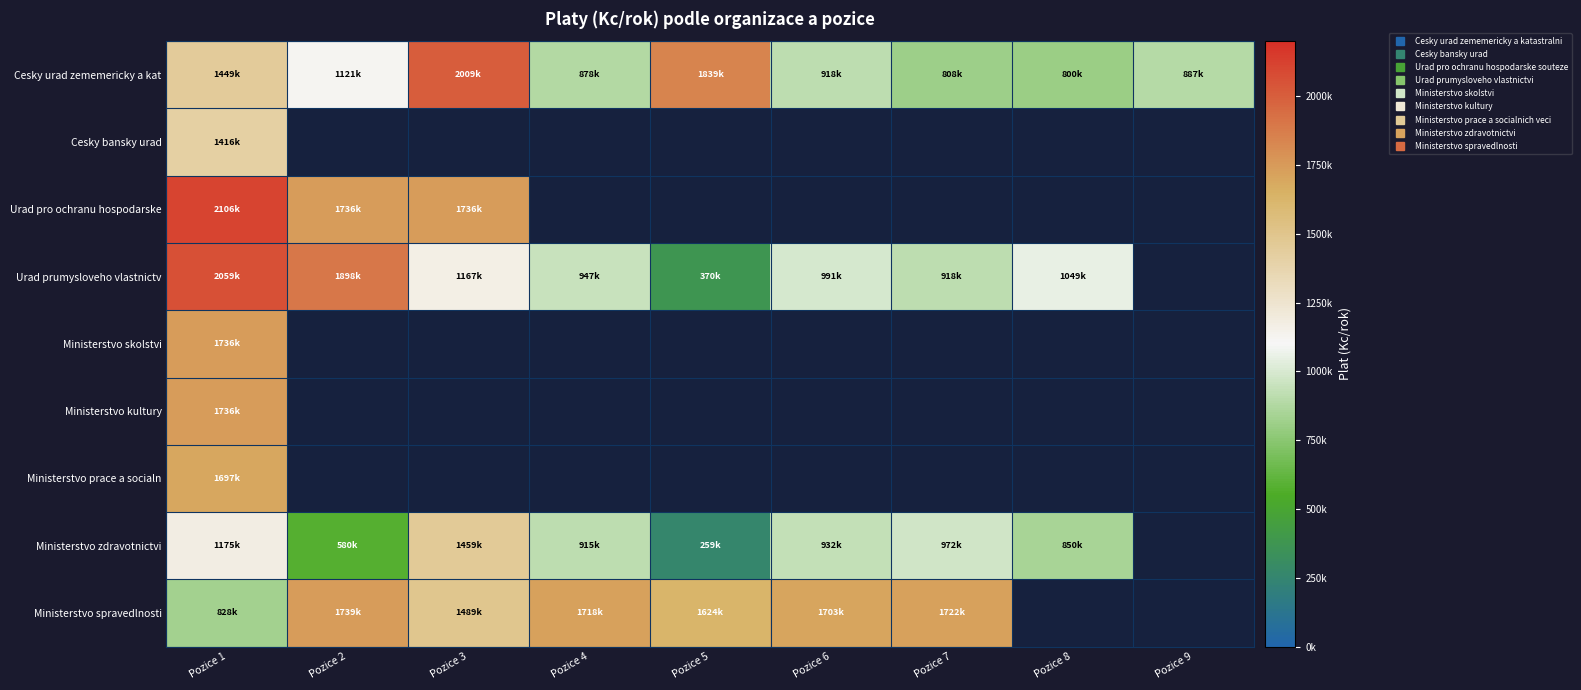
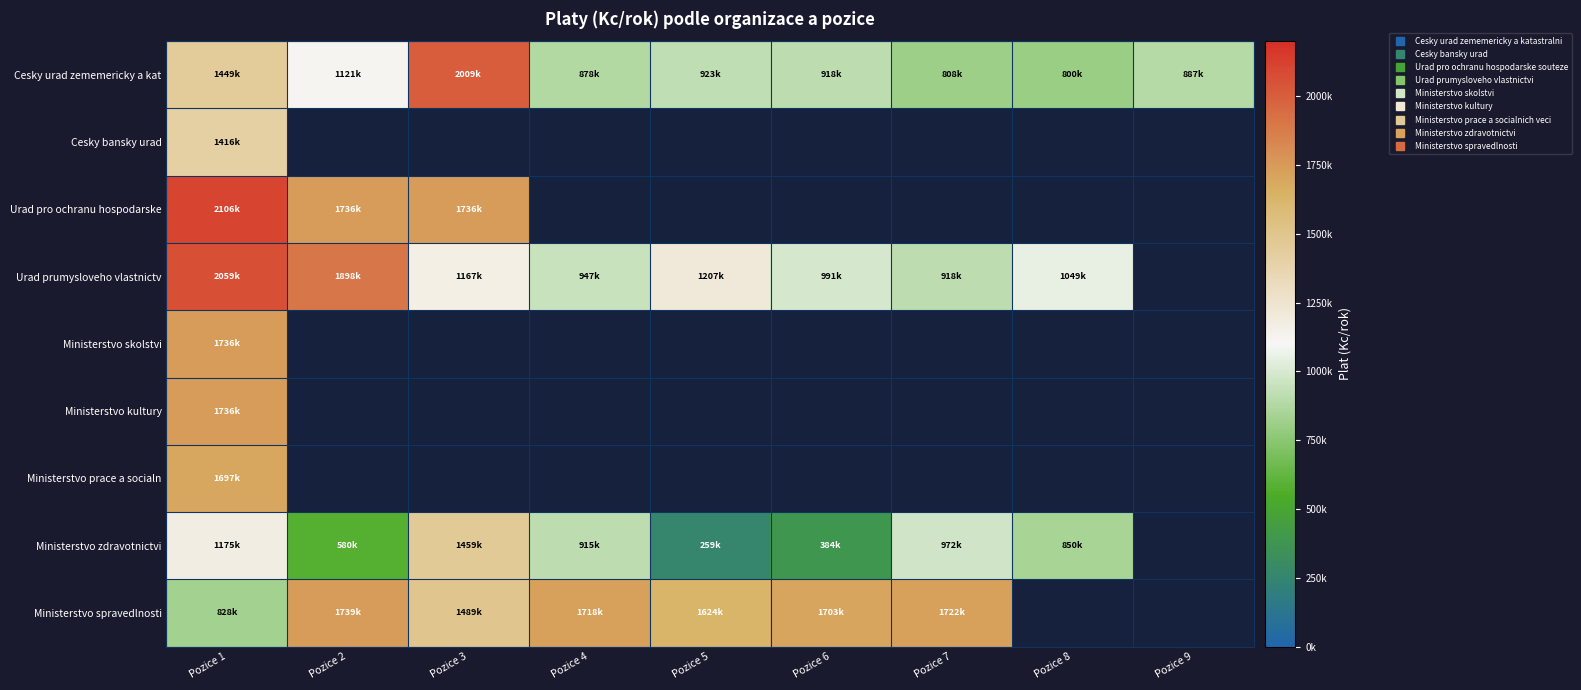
  {
    "Cesky urad zememericky a kat": {
      "Pozice 1": "1449k",
      "Pozice 2": "1121k",
      "Pozice 3": "2009k",
      "Pozice 4": "878k",
-     "Pozice 5": "1839k",
+     "Pozice 5": "923k",
      "Pozice 6": "918k",
      "Pozice 7": "808k",
      "Pozice 8": "800k",
      "Pozice 9": "887k"
    },
    "Cesky bansky urad": {
      "Pozice 1": "1416k"
    },
    "Urad pro ochranu hospodarske": {
      "Pozice 1": "2106k",
      "Pozice 2": "1736k",
      "Pozice 3": "1736k"
    },
    "Urad prumysloveho vlastnictv": {
      "Pozice 1": "2059k",
      "Pozice 2": "1898k",
      "Pozice 3": "1167k",
      "Pozice 4": "947k",
-     "Pozice 5": "370k",
+     "Pozice 5": "1207k",
      "Pozice 6": "991k",
      "Pozice 7": "918k",
      "Pozice 8": "1049k"
    },
    "Ministerstvo skolstvi": {
      "Pozice 1": "1736k"
    },
    "Ministerstvo kultury": {
      "Pozice 1": "1736k"
    },
    "Ministerstvo prace a socialn": {
      "Pozice 1": "1697k"
    },
    "Ministerstvo zdravotnictvi": {
      "Pozice 1": "1175k",
      "Pozice 2": "580k",
      "Pozice 3": "1459k",
      "Pozice 4": "915k",
      "Pozice 5": "259k",
-     "Pozice 6": "932k",
+     "Pozice 6": "384k",
      "Pozice 7": "972k",
      "Pozice 8": "850k"
    },
    "Ministerstvo spravedlnosti": {
      "Pozice 1": "828k",
      "Pozice 2": "1739k",
      "Pozice 3": "1489k",
      "Pozice 4": "1718k",
      "Pozice 5": "1624k",
      "Pozice 6": "1703k",
      "Pozice 7": "1722k"
    }
  }
